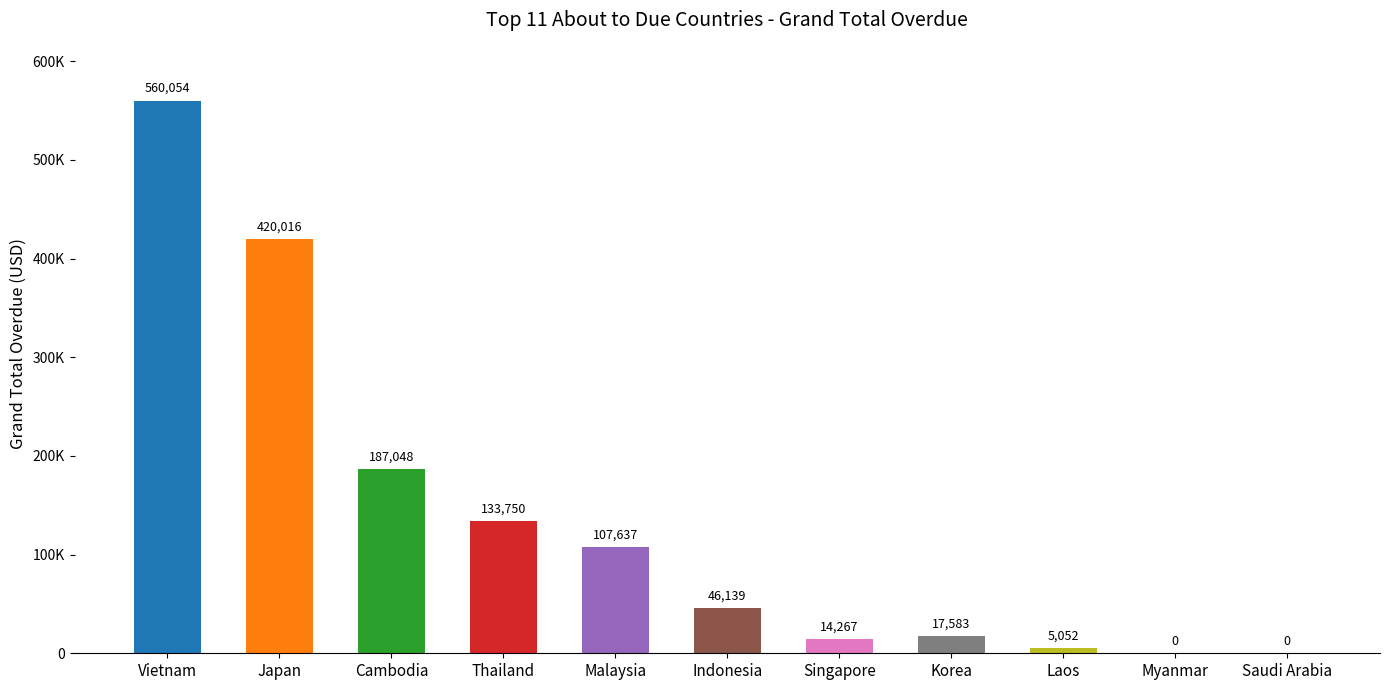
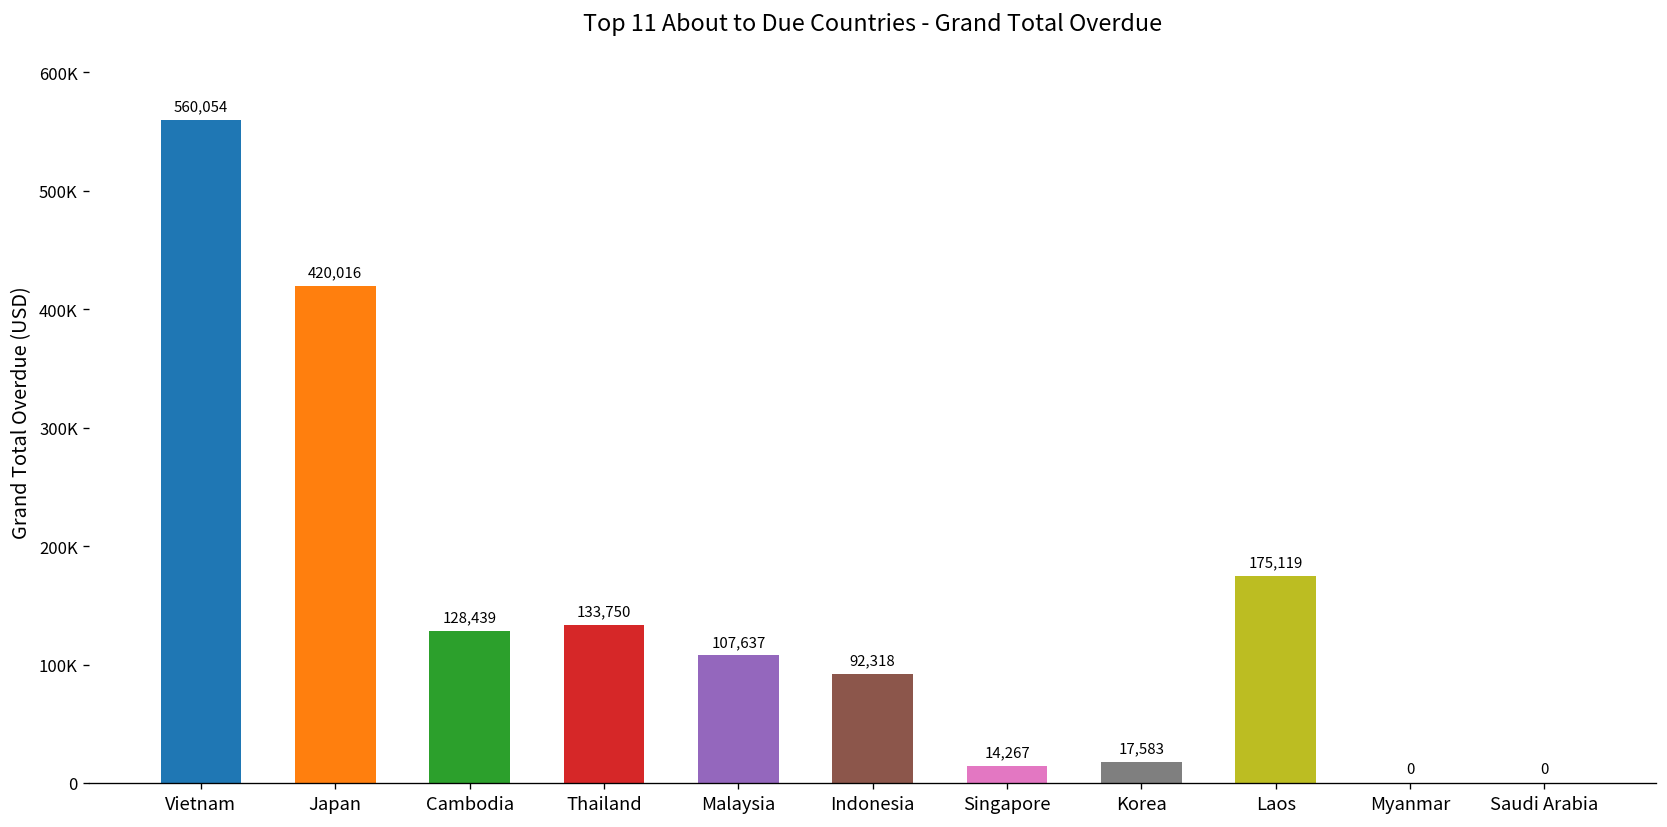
  {
    "Vietnam": "560,054",
    "Japan": "420,016",
-   "Cambodia": "187,048",
+   "Cambodia": "128,439",
    "Thailand": "133,750",
    "Malaysia": "107,637",
-   "Indonesia": "46,139",
+   "Indonesia": "92,318",
    "Singapore": "14,267",
    "Korea": "17,583",
-   "Laos": "5,052",
+   "Laos": "175,119",
    "Myanmar": "0",
    "Saudi Arabia": "0"
  }
